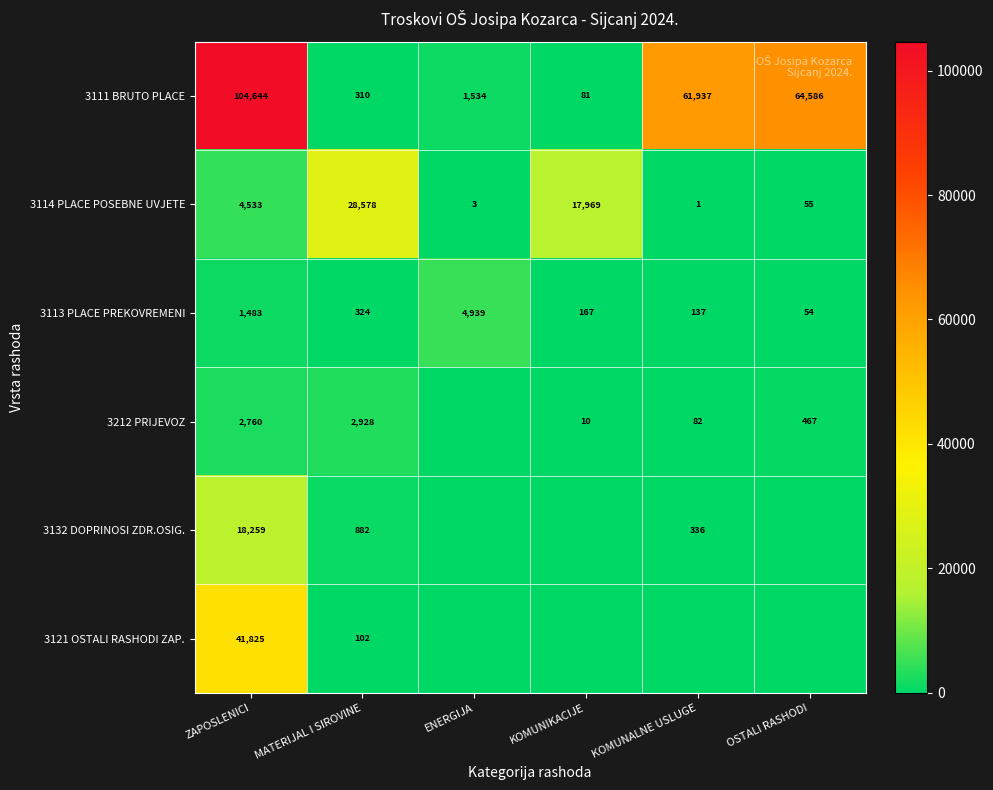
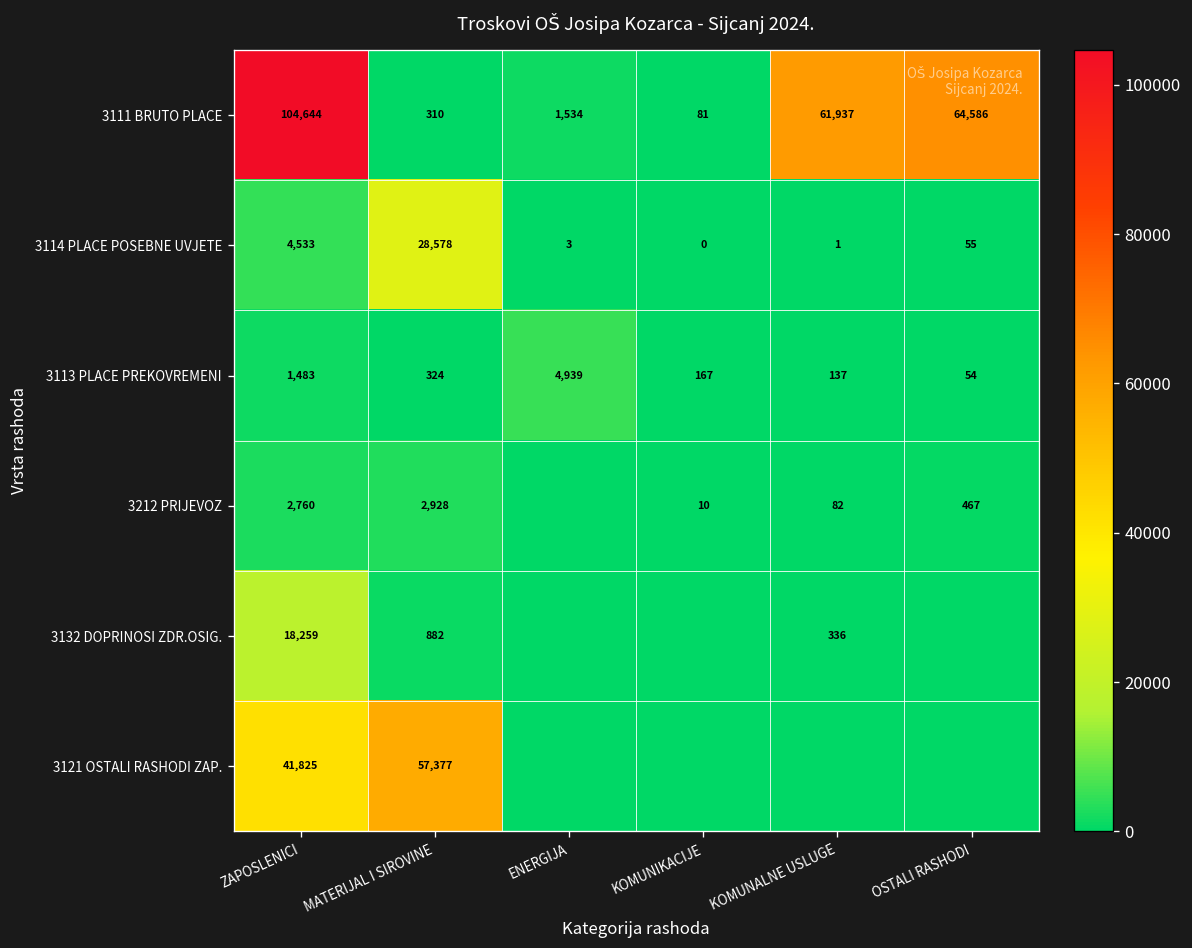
  {
    "3111 BRUTO PLACE": {
      "ZAPOSLENICI": "104,644",
      "MATERIJAL I SIROVINE": "310",
      "ENERGIJA": "1,534",
      "KOMUNIKACIJE": "81",
      "KOMUNALNE USLUGE": "61,937"
    },
    "3114 PLACE POSEBNE UVJETE": {
      "ZAPOSLENICI": "4,533",
      "MATERIJAL I SIROVINE": "28,578",
      "ENERGIJA": "3",
-     "KOMUNIKACIJE": "17,969",
+     "KOMUNIKACIJE": "0",
      "KOMUNALNE USLUGE": "1",
      "OSTALI RASHODI": "55"
    },
    "3113 PLACE PREKOVREMENI": {
      "ZAPOSLENICI": "1,483",
      "MATERIJAL I SIROVINE": "324",
      "ENERGIJA": "4,939",
      "KOMUNIKACIJE": "167",
      "KOMUNALNE USLUGE": "137",
      "OSTALI RASHODI": "54"
    },
    "3212 PRIJEVOZ": {
      "ZAPOSLENICI": "2,760",
      "MATERIJAL I SIROVINE": "2,928",
      "KOMUNIKACIJE": "10",
      "KOMUNALNE USLUGE": "82",
      "OSTALI RASHODI": "467"
    },
    "3132 DOPRINOSI ZDR.OSIG.": {
      "ZAPOSLENICI": "18,259",
      "MATERIJAL I SIROVINE": "882",
      "KOMUNALNE USLUGE": "336"
    },
    "3121 OSTALI RASHODI ZAP.": {
      "ZAPOSLENICI": "41,825",
-     "MATERIJAL I SIROVINE": "102"
+     "MATERIJAL I SIROVINE": "57,377"
    }
  }
